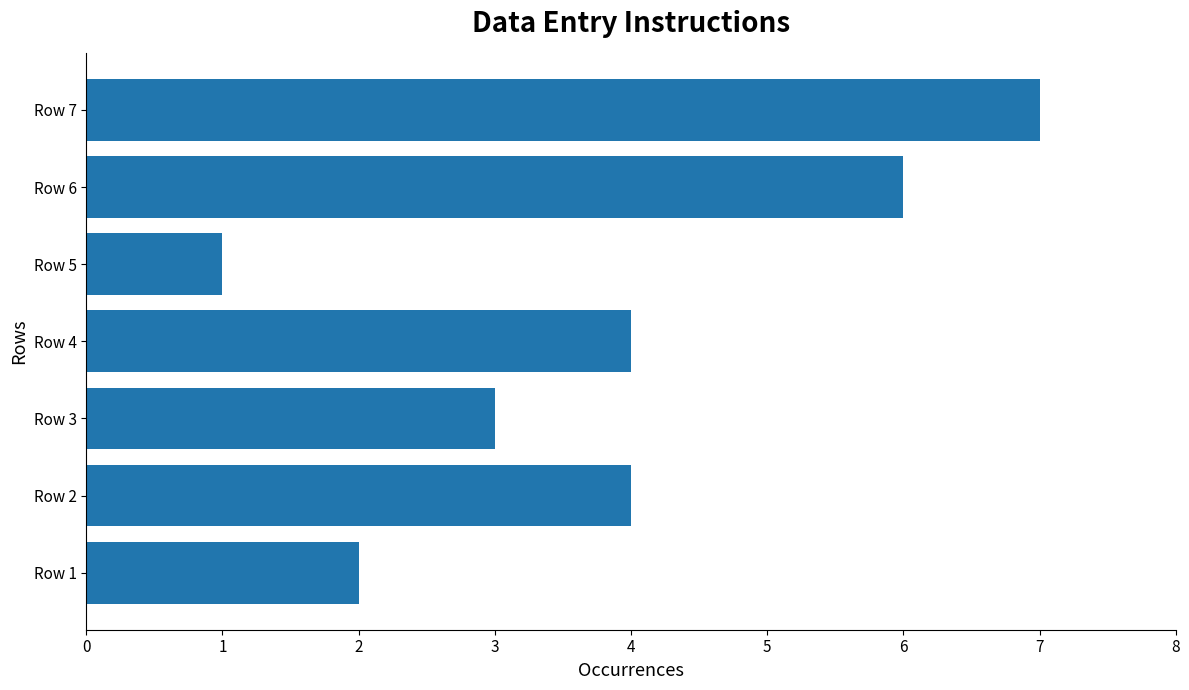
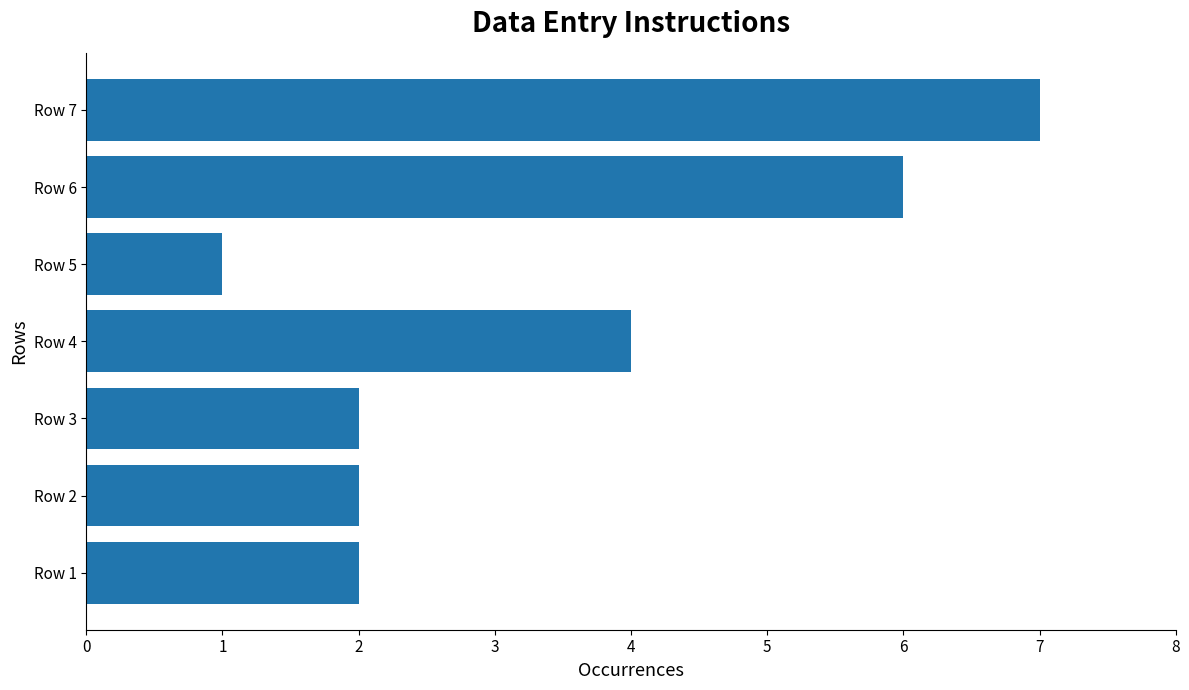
  {
    "Row 7": 7,
    "Row 6": 6,
    "Row 5": 1,
    "Row 4": 4,
-   "Row 3": 3,
-   "Row 2": 4,
+   "Row 3": 2,
+   "Row 2": 2,
    "Row 1": 2
  }
